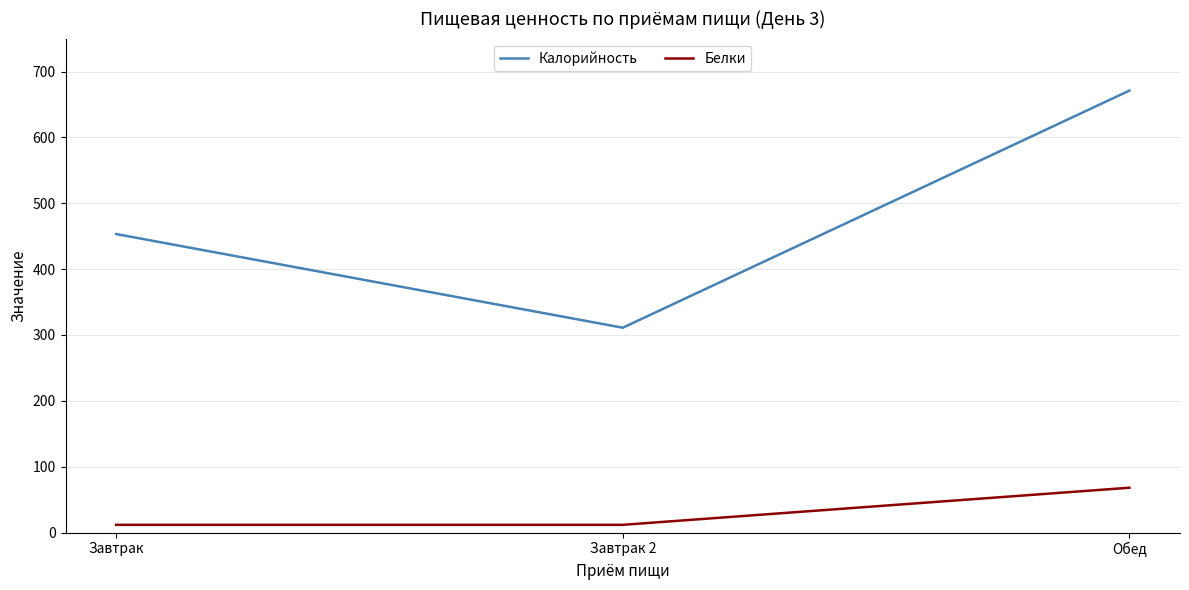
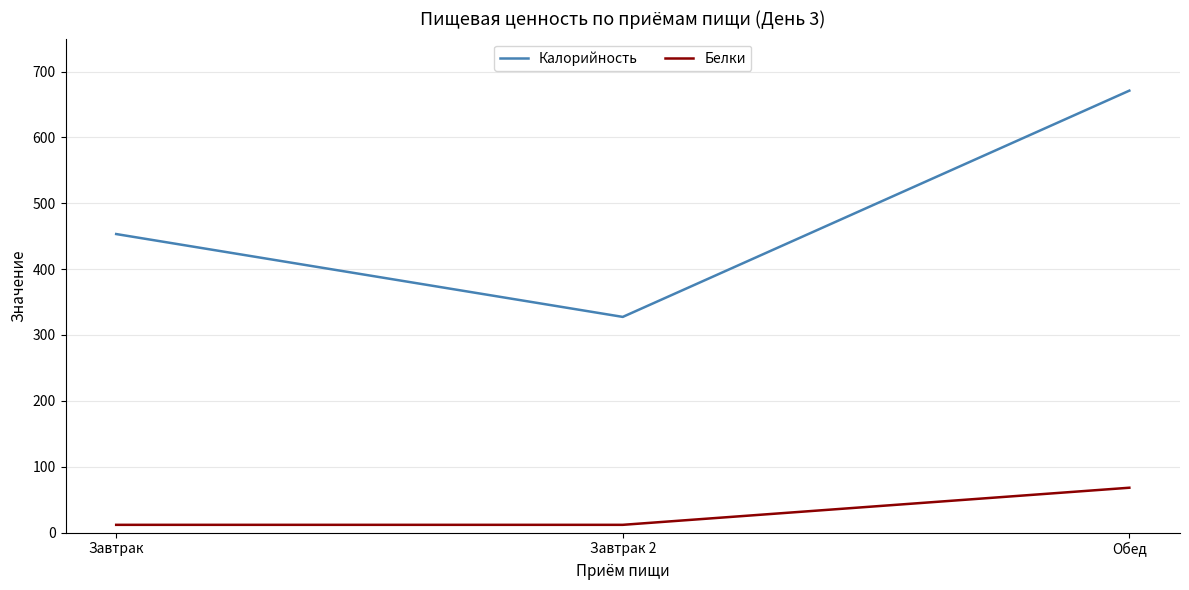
  {
    "Калорийность": {
      "Завтрак": 450,
-     "Завтрак 2": 310,
+     "Завтрак 2": 330,
      "Обед": 670
    },
    "Белки": {
      "Завтрак": 10,
      "Завтрак 2": 10,
      "Обед": 70
    }
  }
